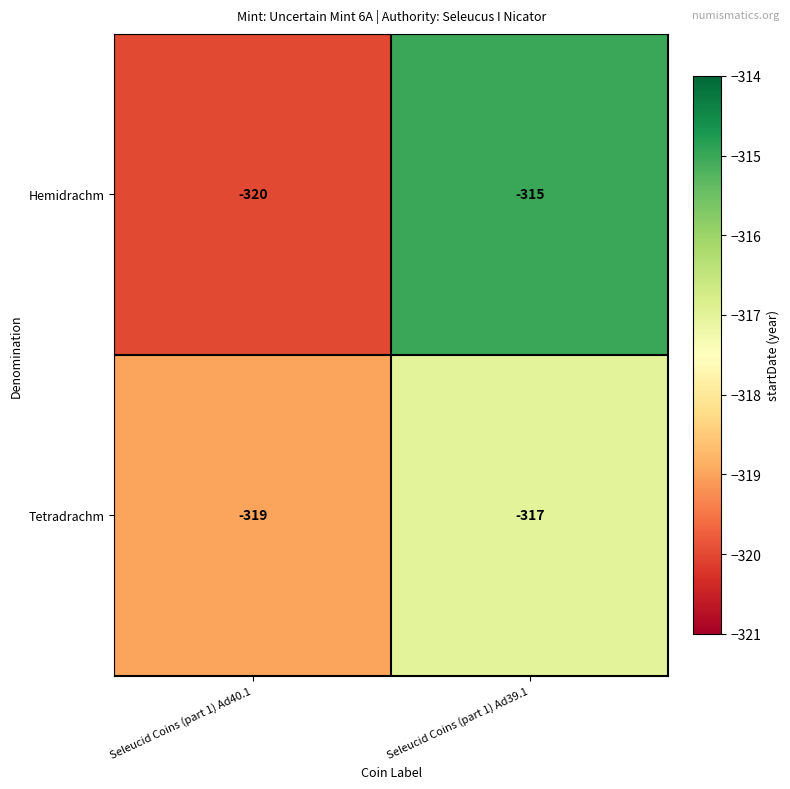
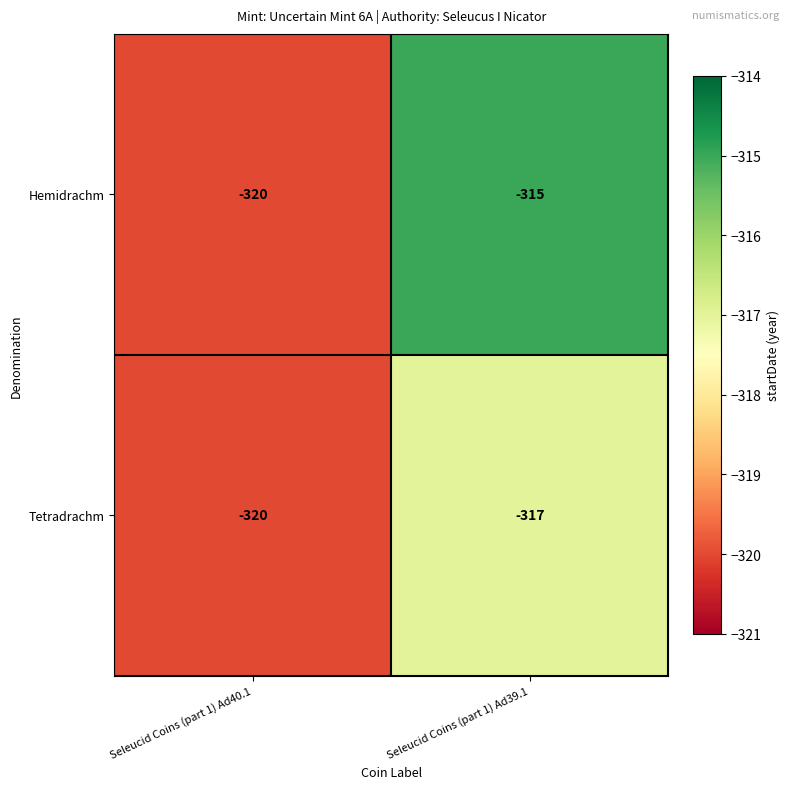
  {
    "Hemidrachm": {
      "Seleucid Coins (part 1) Ad40.1": -320,
      "Seleucid Coins (part 1) Ad39.1": -315
    },
    "Tetradrachm": {
-     "Seleucid Coins (part 1) Ad40.1": -319,
+     "Seleucid Coins (part 1) Ad40.1": -320,
      "Seleucid Coins (part 1) Ad39.1": -317
    }
  }
